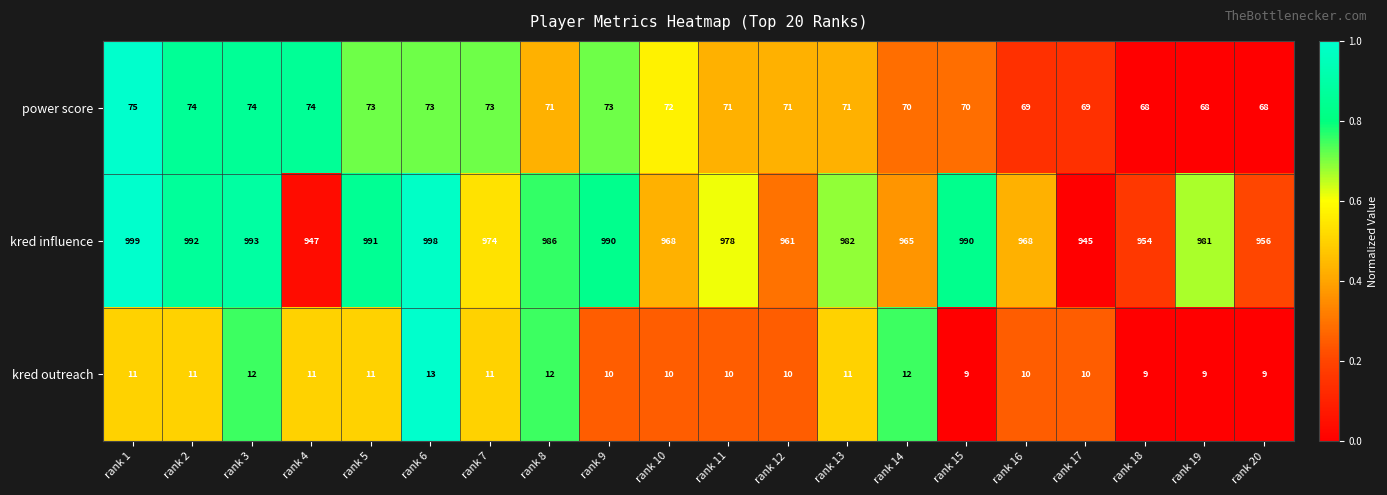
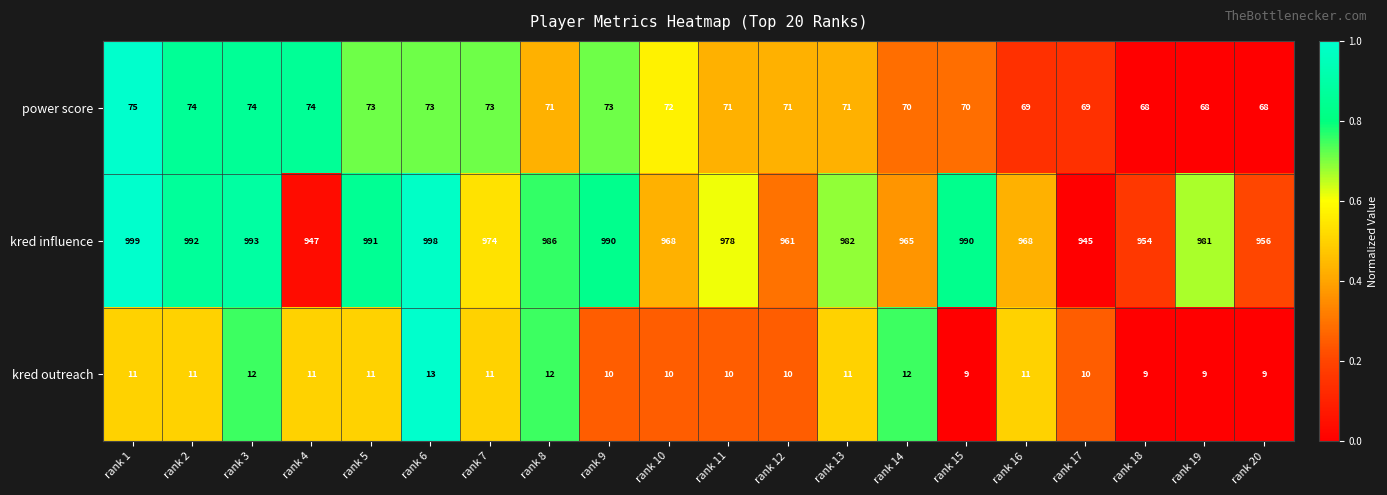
  {
    "power score": {
      "rank 1": 75,
      "rank 2": 74,
      "rank 3": 74,
      "rank 4": 74,
      "rank 5": 73,
      "rank 6": 73,
      "rank 7": 73,
      "rank 8": 71,
      "rank 9": 73,
      "rank 10": 72,
      "rank 11": 71,
      "rank 12": 71,
      "rank 13": 71,
      "rank 14": 70,
      "rank 15": 70,
      "rank 16": 69,
      "rank 17": 69,
      "rank 18": 68,
      "rank 19": 68,
      "rank 20": 68
    },
    "kred influence": {
      "rank 1": 999,
      "rank 2": 992,
      "rank 3": 993,
      "rank 4": 947,
      "rank 5": 991,
      "rank 6": 998,
      "rank 7": 974,
      "rank 8": 986,
      "rank 9": 990,
      "rank 10": 968,
      "rank 11": 978,
      "rank 12": 961,
      "rank 13": 982,
      "rank 14": 965,
      "rank 15": 990,
      "rank 16": 968,
      "rank 17": 945,
      "rank 18": 954,
      "rank 19": 981,
      "rank 20": 956
    },
    "kred outreach": {
      "rank 1": 11,
      "rank 2": 11,
      "rank 3": 12,
      "rank 4": 11,
      "rank 5": 11,
      "rank 6": 13,
      "rank 7": 11,
      "rank 8": 12,
      "rank 9": 10,
      "rank 10": 10,
      "rank 11": 10,
      "rank 12": 10,
      "rank 13": 11,
      "rank 14": 12,
      "rank 15": 9,
-     "rank 16": 10,
+     "rank 16": 11,
      "rank 17": 10,
      "rank 18": 9,
      "rank 19": 9,
      "rank 20": 9
    }
  }
